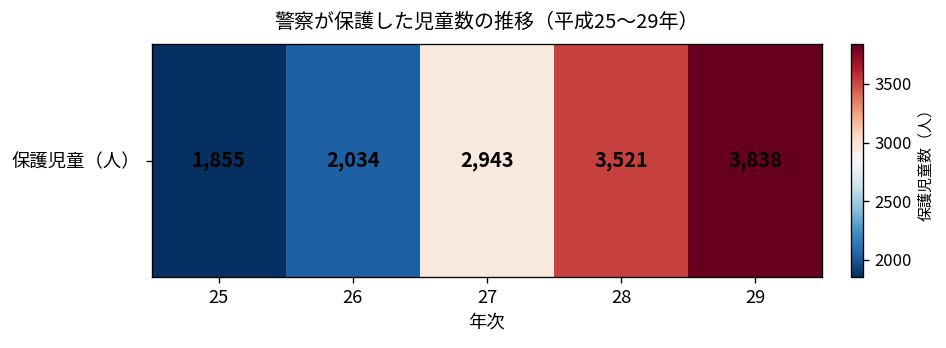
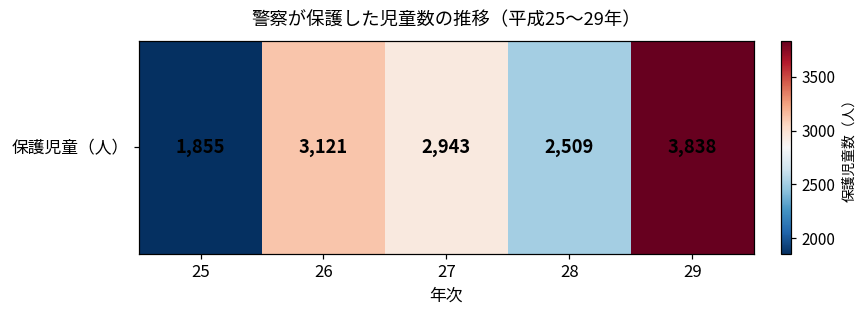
  {
    "保護児童（人）": {
      "25": "1,855",
-     "26": "2,034",
+     "26": "3,121",
      "27": "2,943",
-     "28": "3,521",
+     "28": "2,509",
      "29": "3,838"
    }
  }
